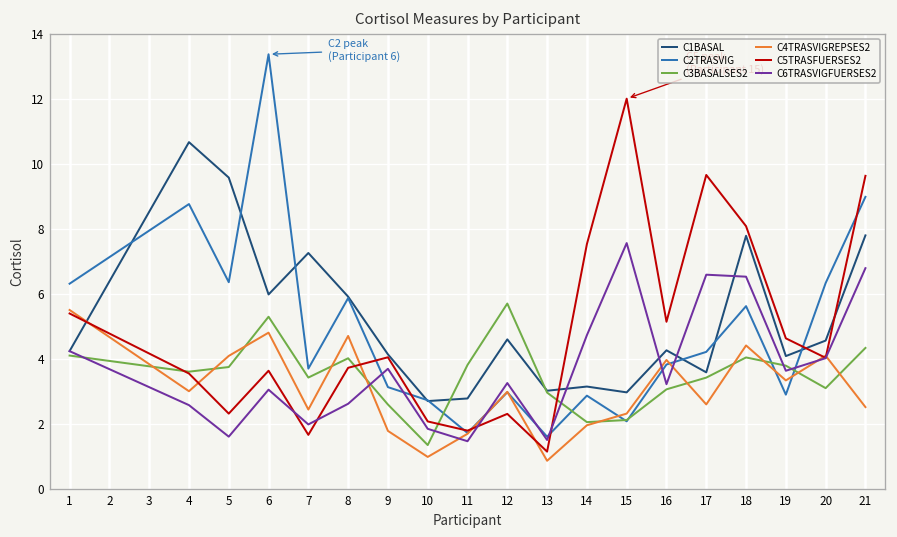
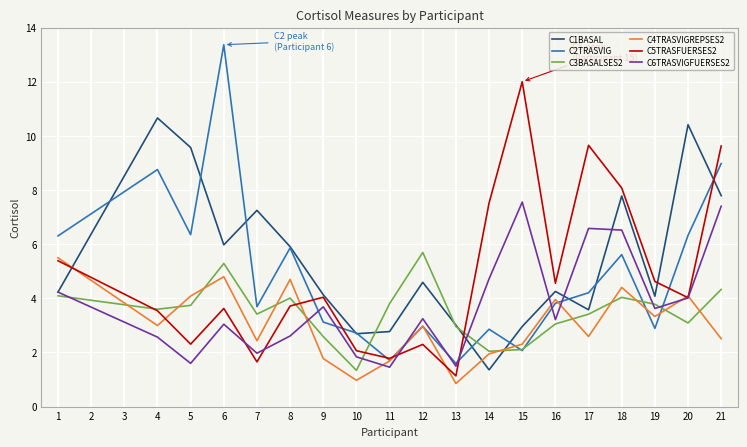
  {
    "C1BASAL": {
      "4": 10.7,
      "5": 9.6,
      "6": 6.0,
      "7": 7.2,
      "11": 2.8,
      "12": 4.6,
-     "14": 3.1,
+     "14": 1.4,
      "15": 3.0,
      "16": 4.3,
      "17": 3.6,
      "18": 7.8,
      "19": 4.1,
-     "20": 4.6,
+     "20": 10.4,
      "21": 7.8
    },
    "C2TRASVIG": {
      "1": 6.3,
      "4": 8.8,
      "5": 6.4,
      "7": 3.7,
      "9": 3.1,
      "13": 1.6,
      "14": 2.9,
      "16": 3.8,
      "17": 4.2,
      "18": 5.6,
      "19": 2.9,
      "20": 6.3,
      "21": 9.0
    },
    "C3BASALSES2": {
      "1": 4.1,
      "5": 3.7,
      "6": 5.3,
      "7": 3.4,
      "8": 4.0,
      "9": 2.6,
      "10": 1.3,
      "11": 3.8,
      "12": 5.7,
      "14": 2.0,
      "16": 3.1,
      "17": 3.4,
      "18": 4.0,
      "19": 3.8,
      "20": 3.1,
      "21": 4.3
    },
    "C4TRASVIGREPSES2": {
      "1": 5.5,
      "4": 3.0,
      "5": 4.1,
      "6": 4.8,
      "7": 2.4,
      "8": 4.7,
      "9": 1.8,
      "10": 1.0,
      "13": 0.9,
      "14": 1.9,
      "15": 2.3,
      "16": 4.0,
      "17": 2.6,
      "18": 4.4,
      "19": 3.3,
      "21": 2.5
    },
    "C5TRASFUERSES2": {
      "1": 5.4,
      "5": 2.3,
      "6": 3.6,
      "7": 1.7,
      "8": 3.7,
      "10": 2.1,
      "12": 2.3,
      "13": 1.1,
      "14": 7.5,
-     "16": 5.1,
+     "16": 4.6,
      "17": 9.7,
      "18": 8.1,
      "19": 4.6,
      "21": 9.6
    },
    "C6TRASVIGFUERSES2": {
      "4": 2.6,
      "5": 1.6,
      "6": 3.0,
      "7": 2.0,
      "8": 2.6,
      "9": 3.7,
      "10": 1.8,
      "11": 1.5,
      "12": 3.2,
      "13": 1.5,
      "14": 4.7,
      "15": 7.6,
      "16": 3.2,
      "17": 6.6,
      "18": 6.5,
      "19": 3.6,
-     "21": 6.8
+     "21": 7.4
    }
  }
